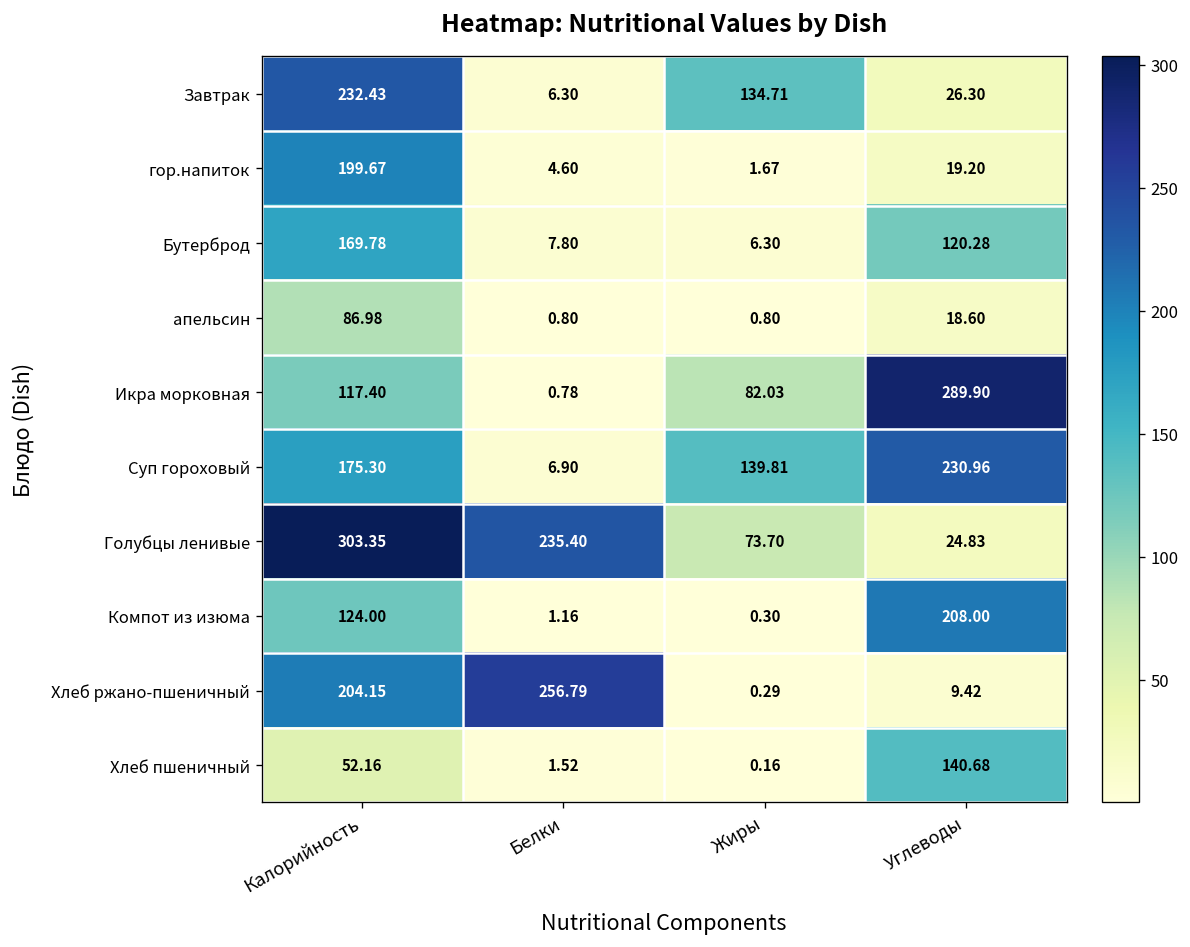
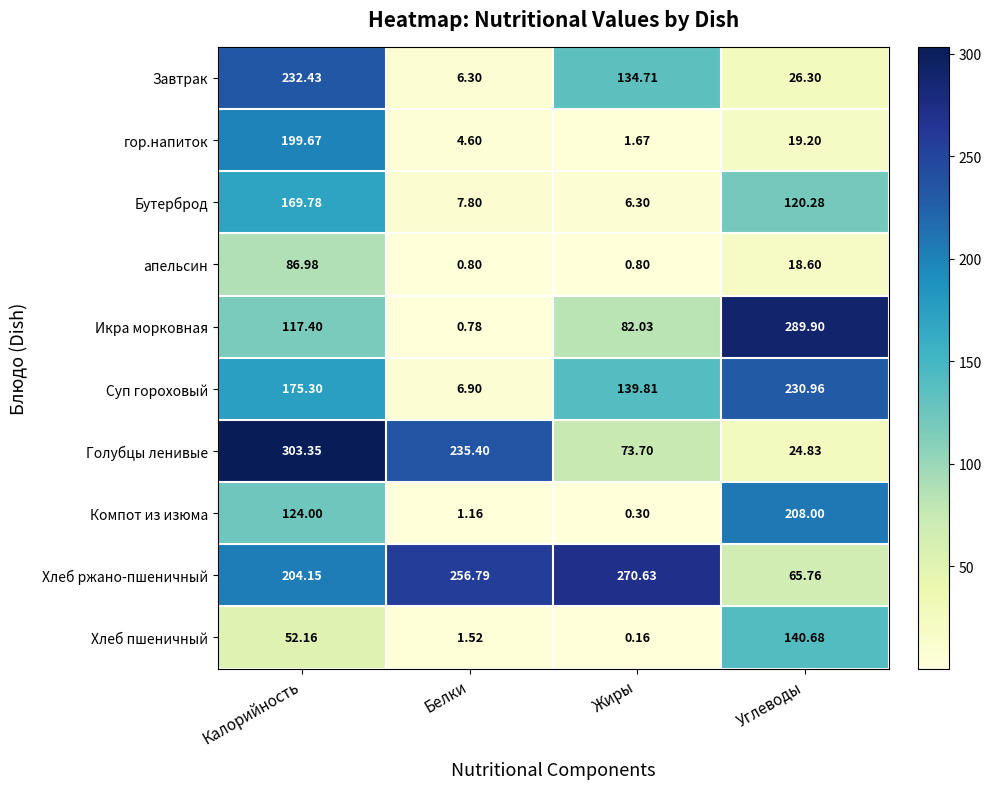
  {
    "Завтрак": {
      "Калорийность": 232.43,
      "Белки": 6.30,
      "Жиры": 134.71,
      "Углеводы": 26.30
    },
    "гор.напиток": {
      "Калорийность": 199.67,
      "Белки": 4.60,
      "Жиры": 1.67,
      "Углеводы": 19.20
    },
    "Бутерброд": {
      "Калорийность": 169.78,
      "Белки": 7.80,
      "Жиры": 6.30,
      "Углеводы": 120.28
    },
    "апельсин": {
      "Калорийность": 86.98,
      "Белки": 0.80,
      "Жиры": 0.80,
      "Углеводы": 18.60
    },
    "Икра морковная": {
      "Калорийность": 117.40,
      "Белки": 0.78,
      "Жиры": 82.03,
      "Углеводы": 289.90
    },
    "Суп гороховый": {
      "Калорийность": 175.30,
      "Белки": 6.90,
      "Жиры": 139.81,
      "Углеводы": 230.96
    },
    "Голубцы ленивые": {
      "Калорийность": 303.35,
      "Белки": 235.40,
      "Жиры": 73.70,
      "Углеводы": 24.83
    },
    "Компот из изюма": {
      "Калорийность": 124.00,
      "Белки": 1.16,
      "Жиры": 0.30,
      "Углеводы": 208.00
    },
    "Хлеб ржано-пшеничный": {
      "Калорийность": 204.15,
      "Белки": 256.79,
-     "Жиры": 0.29,
-     "Углеводы": 9.42
+     "Жиры": 270.63,
+     "Углеводы": 65.76
    },
    "Хлеб пшеничный": {
      "Калорийность": 52.16,
      "Белки": 1.52,
      "Жиры": 0.16,
      "Углеводы": 140.68
    }
  }
